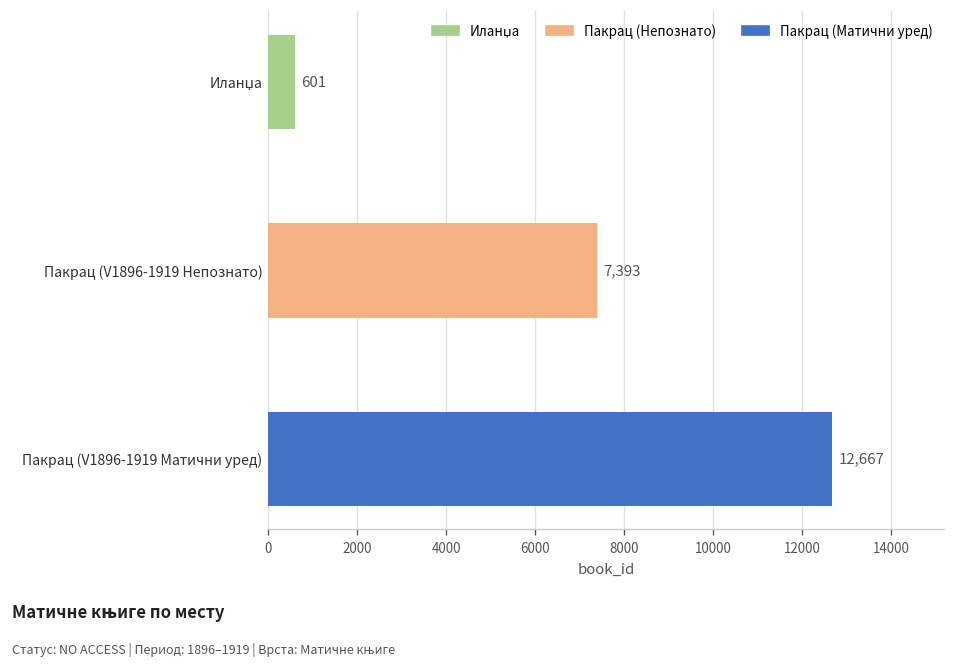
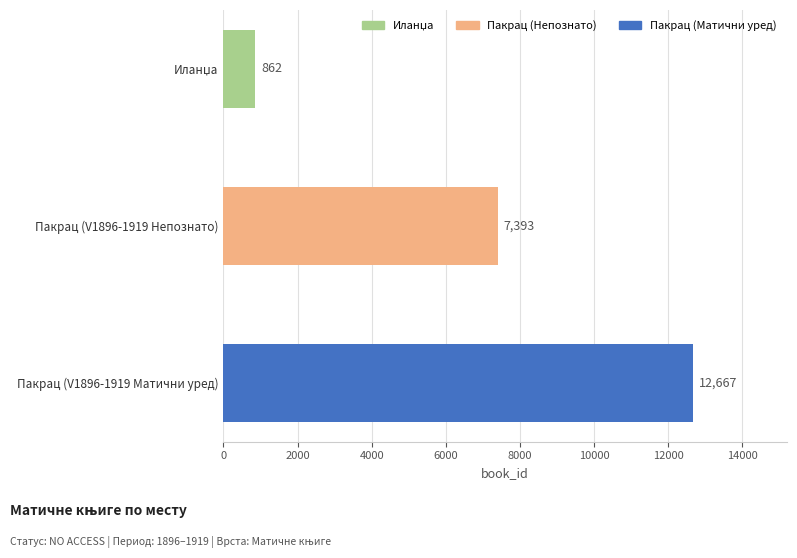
  {
-   "Иланџа": "601",
+   "Иланџа": "862",
    "Пакрац (V1896-1919 Непознато)": "7,393",
    "Пакрац (V1896-1919 Матични уред)": "12,667"
  }
